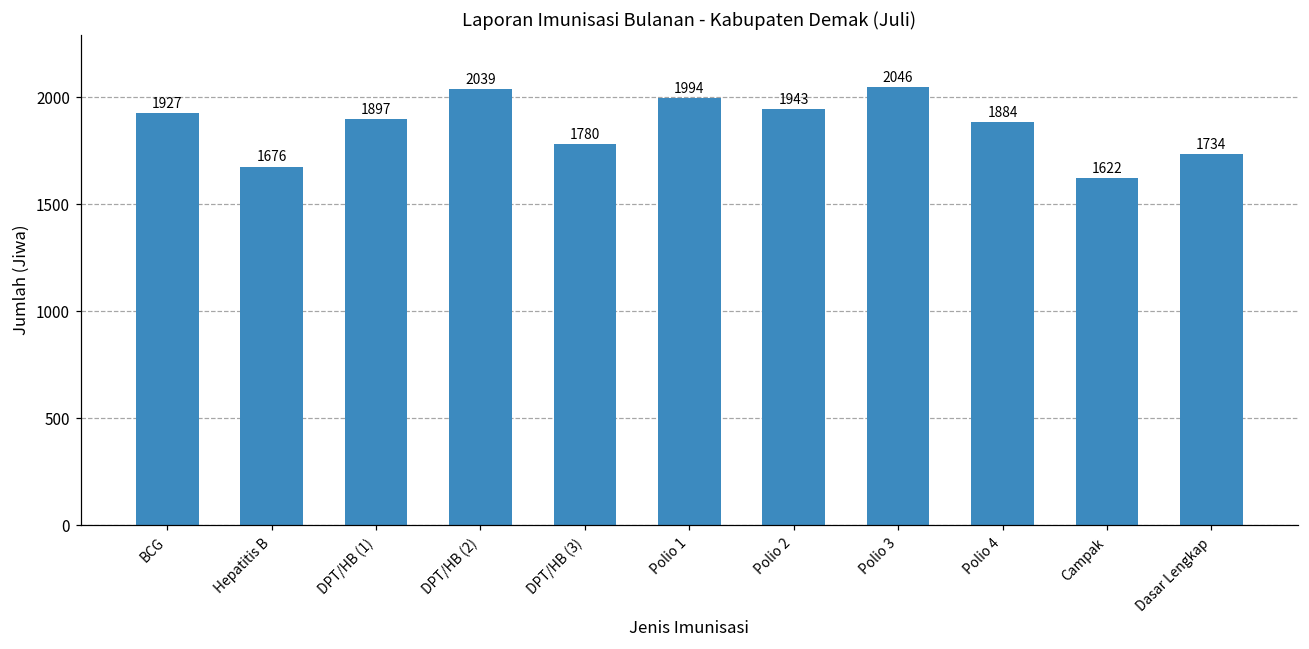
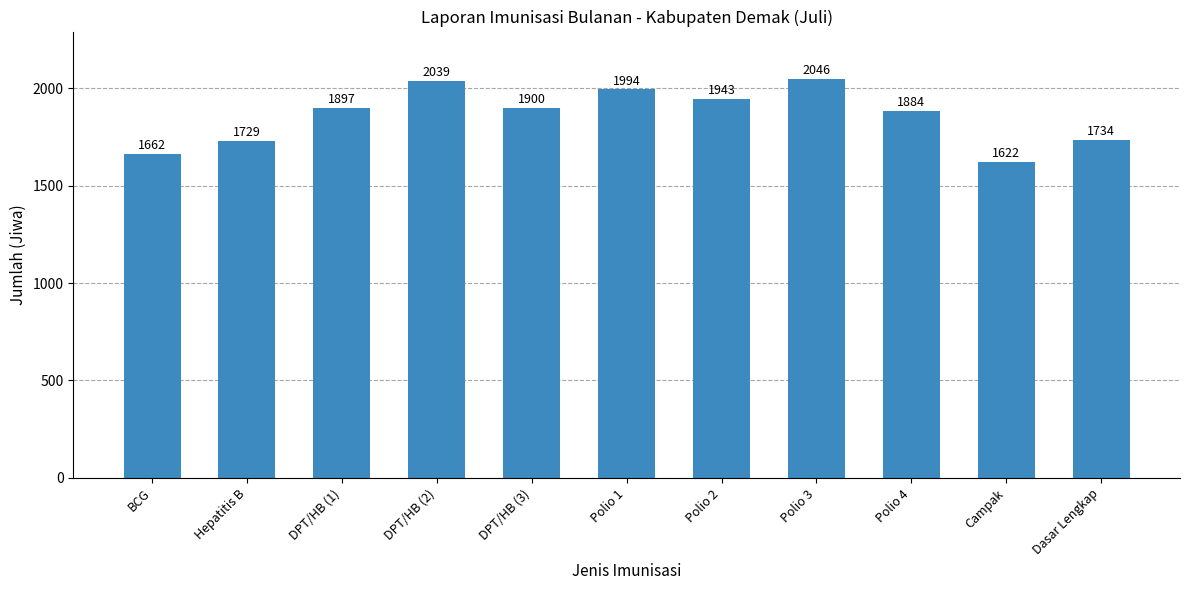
  {
-   "BCG": 1927,
-   "Hepatitis B": 1676,
+   "BCG": 1662,
+   "Hepatitis B": 1729,
    "DPT/HB (1)": 1897,
    "DPT/HB (2)": 2039,
-   "DPT/HB (3)": 1780,
+   "DPT/HB (3)": 1900,
    "Polio 1": 1994,
    "Polio 2": 1943,
    "Polio 3": 2046,
    "Polio 4": 1884,
    "Campak": 1622,
    "Dasar Lengkap": 1734
  }
